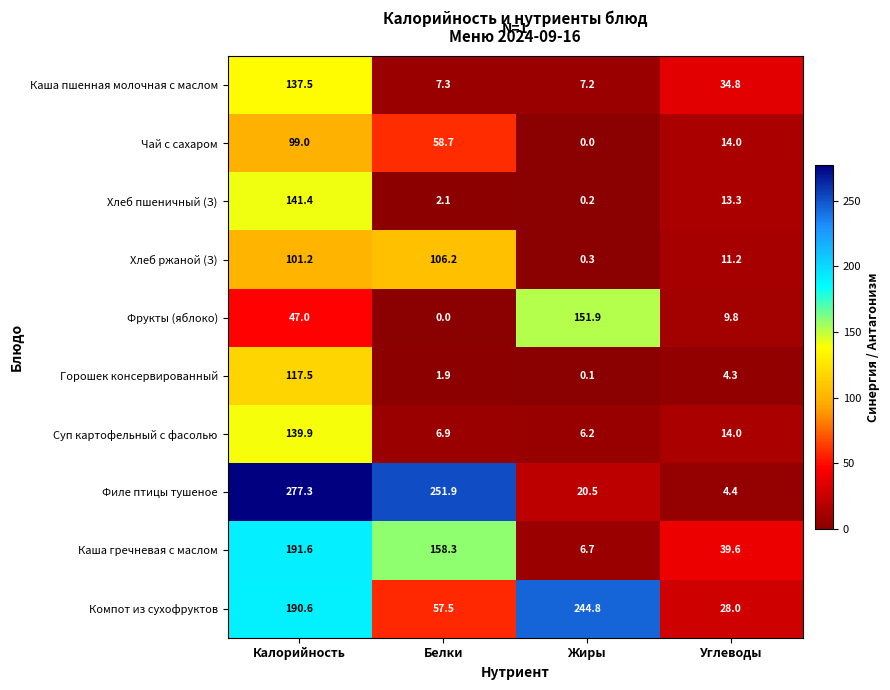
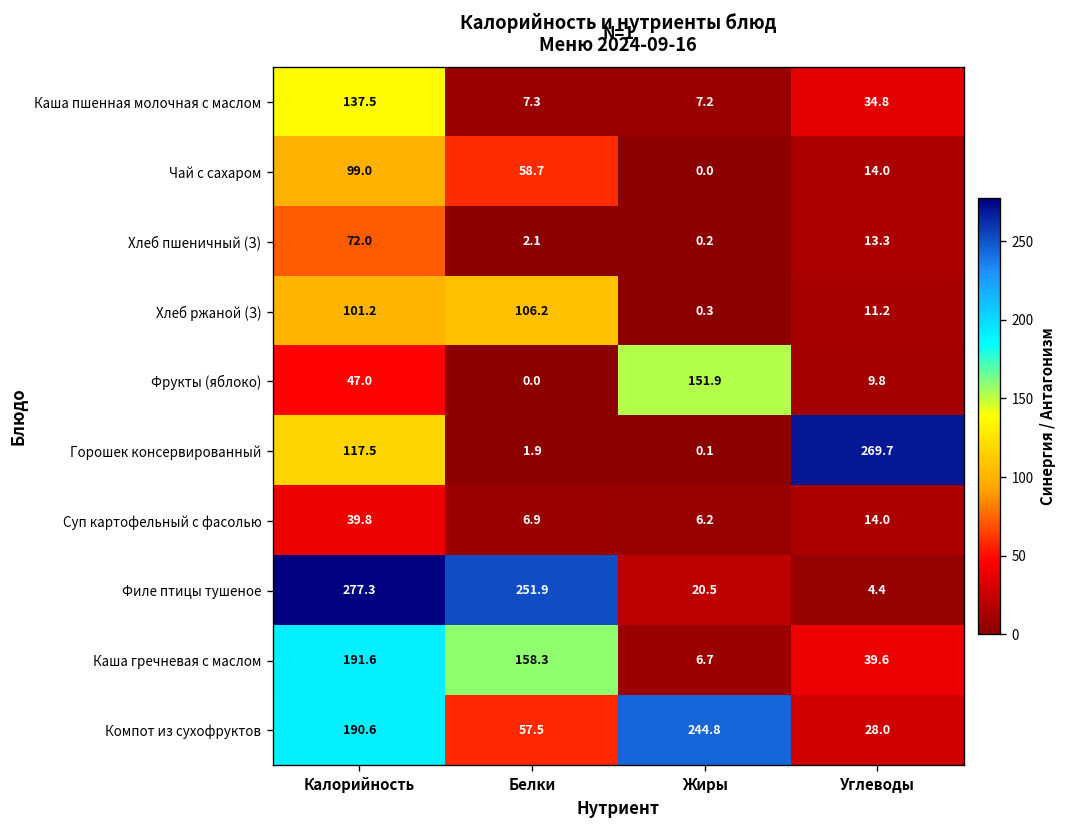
  {
    "Каша пшенная молочная с маслом": {
      "Калорийность": 137.5,
      "Белки": 7.3,
      "Жиры": 7.2,
      "Углеводы": 34.8
    },
    "Чай с сахаром": {
      "Калорийность": 99.0,
      "Белки": 58.7,
      "Жиры": 0.0,
      "Углеводы": 14.0
    },
    "Хлеб пшеничный (З)": {
-     "Калорийность": 141.4,
+     "Калорийность": 72.0,
      "Белки": 2.1,
      "Жиры": 0.2,
      "Углеводы": 13.3
    },
    "Хлеб ржаной (З)": {
      "Калорийность": 101.2,
      "Белки": 106.2,
      "Жиры": 0.3,
      "Углеводы": 11.2
    },
    "Фрукты (яблоко)": {
      "Калорийность": 47.0,
      "Белки": 0.0,
      "Жиры": 151.9,
      "Углеводы": 9.8
    },
    "Горошек консервированный": {
      "Калорийность": 117.5,
      "Белки": 1.9,
      "Жиры": 0.1,
-     "Углеводы": 4.3
+     "Углеводы": 269.7
    },
    "Суп картофельный с фасолью": {
-     "Калорийность": 139.9,
+     "Калорийность": 39.8,
      "Белки": 6.9,
      "Жиры": 6.2,
      "Углеводы": 14.0
    },
    "Филе птицы тушеное": {
      "Калорийность": 277.3,
      "Белки": 251.9,
      "Жиры": 20.5,
      "Углеводы": 4.4
    },
    "Каша гречневая с маслом": {
      "Калорийность": 191.6,
      "Белки": 158.3,
      "Жиры": 6.7,
      "Углеводы": 39.6
    },
    "Компот из сухофруктов": {
      "Калорийность": 190.6,
      "Белки": 57.5,
      "Жиры": 244.8,
      "Углеводы": 28.0
    }
  }
